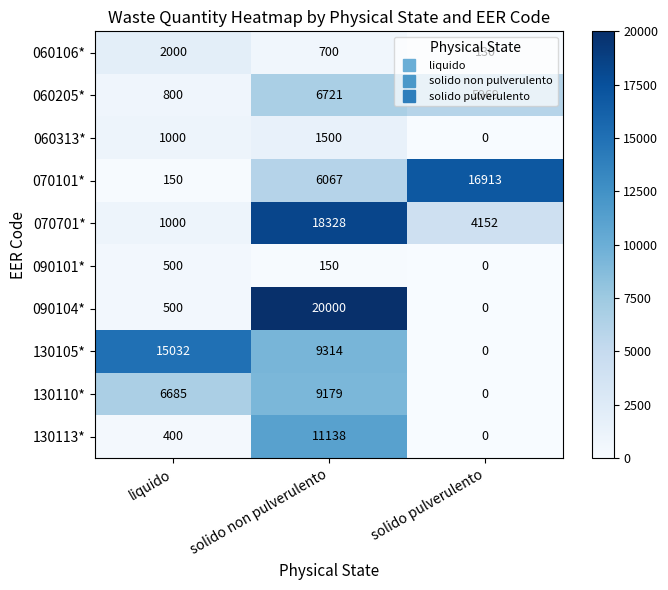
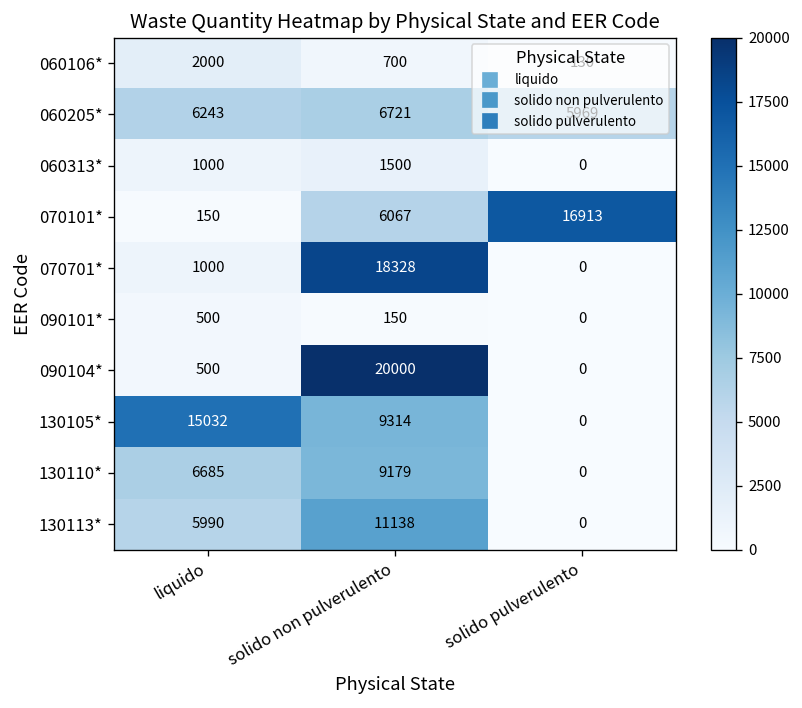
  {
    "060106*": {
      "liquido": 2000,
      "solido non pulverulento": 700
    },
    "060205*": {
-     "liquido": 800,
+     "liquido": 6243,
      "solido non pulverulento": 6721
    },
    "060313*": {
      "liquido": 1000,
      "solido non pulverulento": 1500,
      "solido pulverulento": 0
    },
    "070101*": {
      "liquido": 150,
      "solido non pulverulento": 6067,
      "solido pulverulento": 16913
    },
    "070701*": {
      "liquido": 1000,
      "solido non pulverulento": 18328,
-     "solido pulverulento": 4152
+     "solido pulverulento": 0
    },
    "090101*": {
      "liquido": 500,
      "solido non pulverulento": 150,
      "solido pulverulento": 0
    },
    "090104*": {
      "liquido": 500,
      "solido non pulverulento": 20000,
      "solido pulverulento": 0
    },
    "130105*": {
      "liquido": 15032,
      "solido non pulverulento": 9314,
      "solido pulverulento": 0
    },
    "130110*": {
      "liquido": 6685,
      "solido non pulverulento": 9179,
      "solido pulverulento": 0
    },
    "130113*": {
-     "liquido": 400,
+     "liquido": 5990,
      "solido non pulverulento": 11138,
      "solido pulverulento": 0
    }
  }
